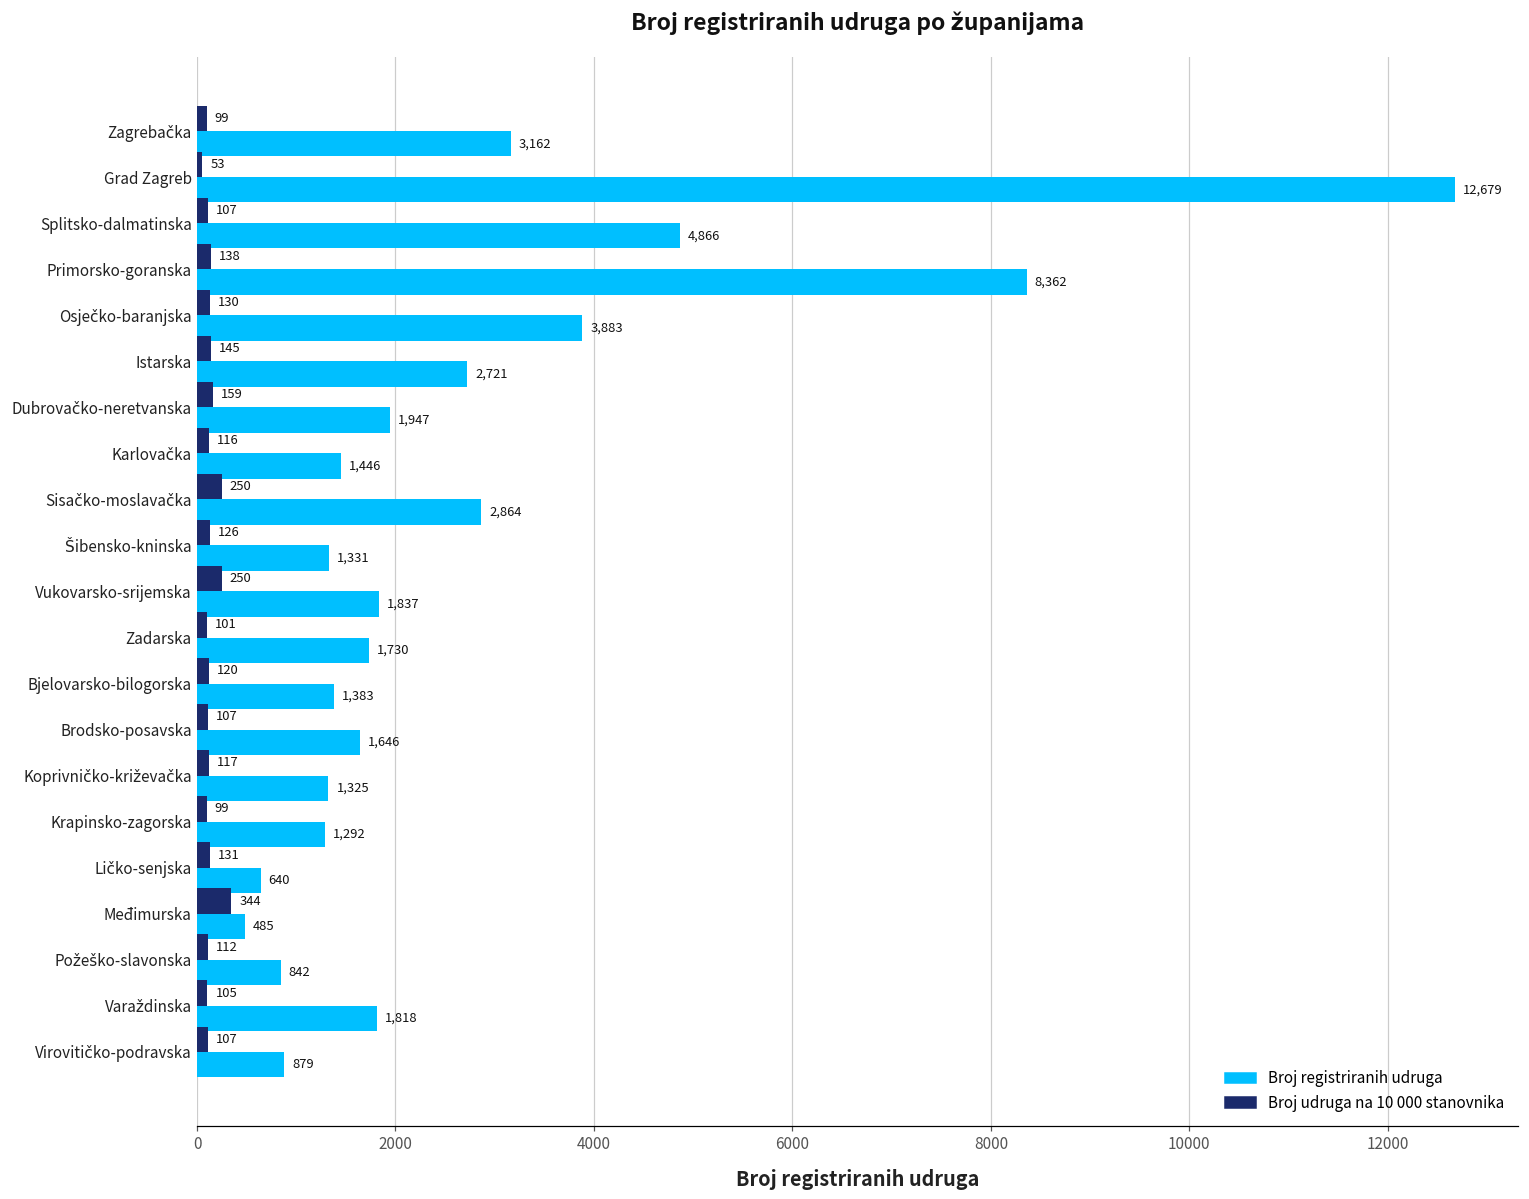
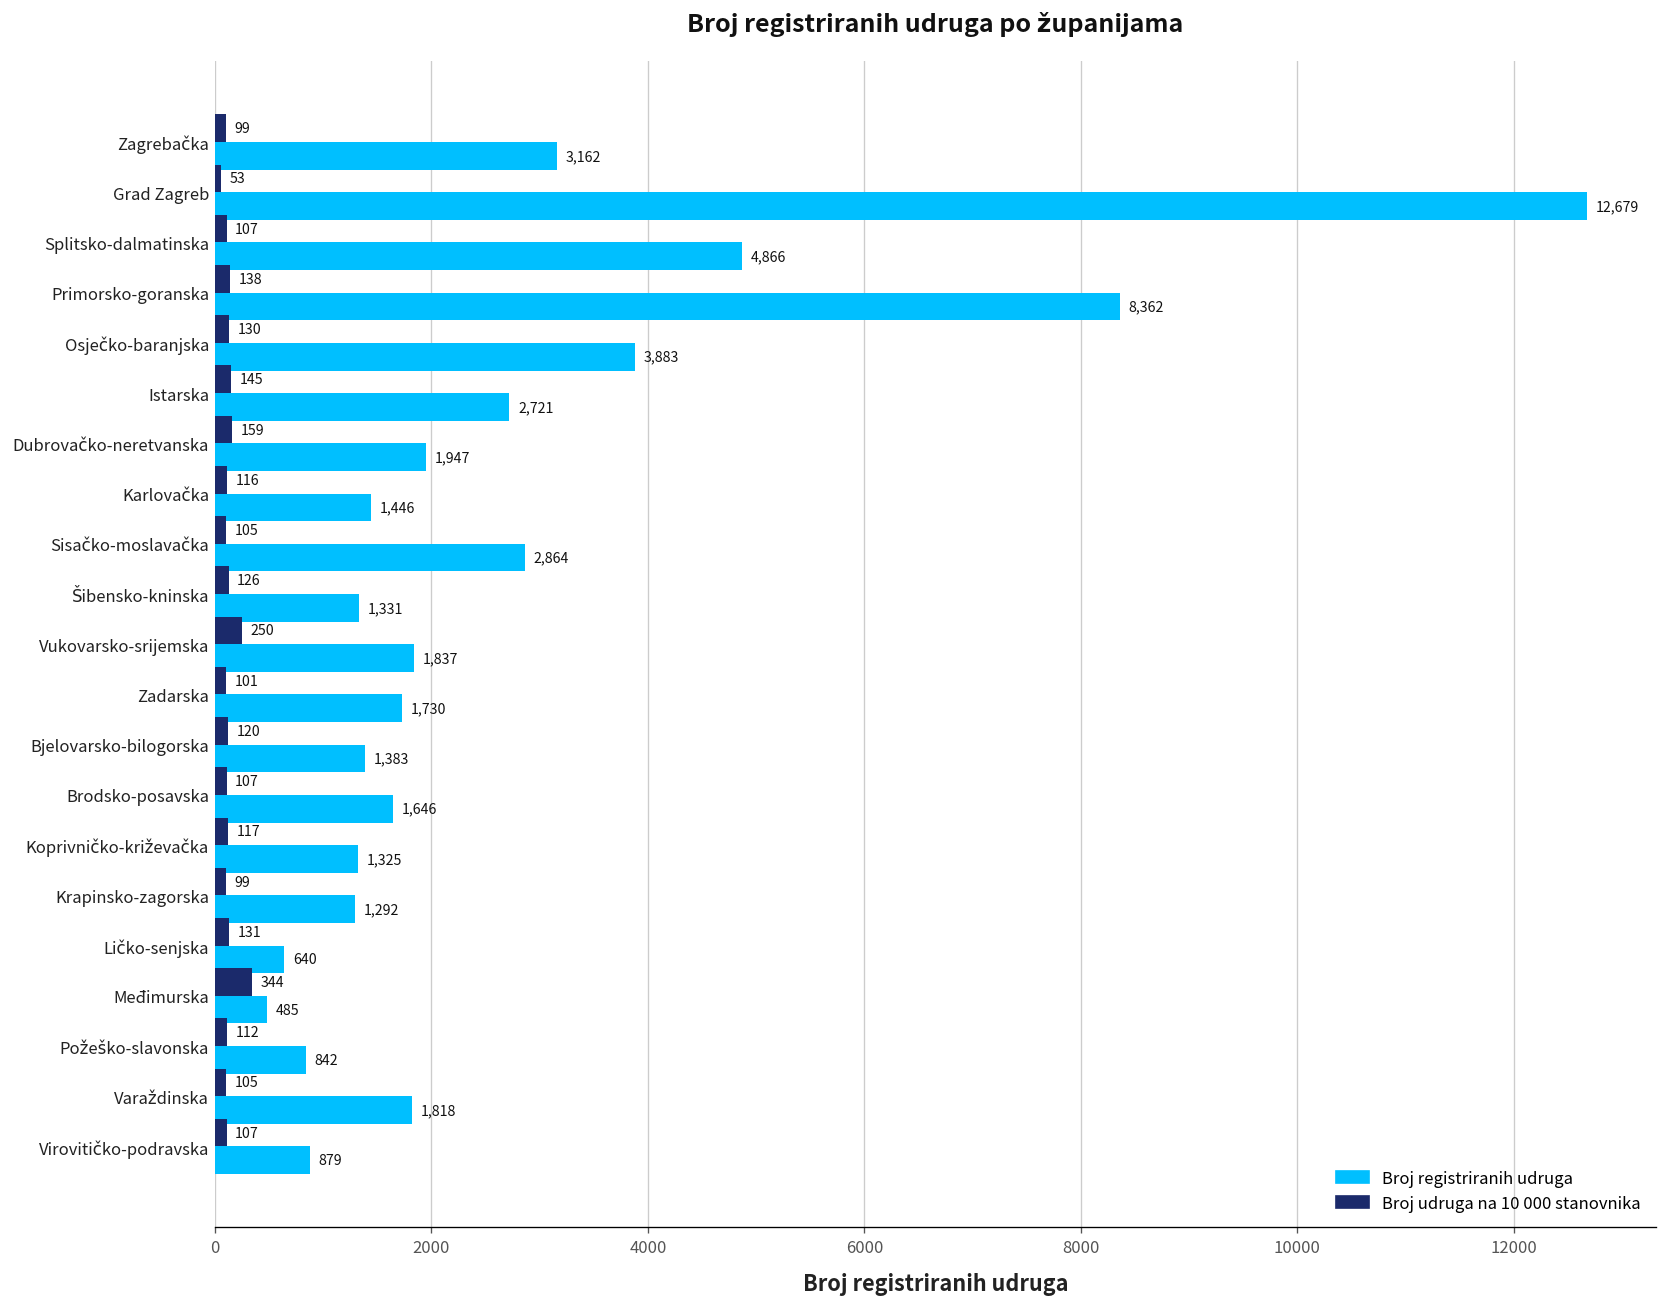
  {
    "Broj registriranih udruga": {
      "Zagrebačka": "3,162",
      "Grad Zagreb": "12,679",
      "Splitsko-dalmatinska": "4,866",
      "Primorsko-goranska": "8,362",
      "Osječko-baranjska": "3,883",
      "Istarska": "2,721",
      "Dubrovačko-neretvanska": "1,947",
      "Karlovačka": "1,446",
      "Sisačko-moslavačka": "2,864",
      "Šibensko-kninska": "1,331",
      "Vukovarsko-srijemska": "1,837",
      "Zadarska": "1,730",
      "Bjelovarsko-bilogorska": "1,383",
      "Brodsko-posavska": "1,646",
      "Koprivničko-križevačka": "1,325",
      "Krapinsko-zagorska": "1,292",
      "Ličko-senjska": "640",
      "Međimurska": "485",
      "Požeško-slavonska": "842",
      "Varaždinska": "1,818",
      "Virovitičko-podravska": "879"
    },
    "Broj udruga na 10 000 stanovnika": {
      "Zagrebačka": "99",
      "Grad Zagreb": "53",
      "Splitsko-dalmatinska": "107",
      "Primorsko-goranska": "138",
      "Osječko-baranjska": "130",
      "Istarska": "145",
      "Dubrovačko-neretvanska": "159",
      "Karlovačka": "116",
-     "Sisačko-moslavačka": "250",
+     "Sisačko-moslavačka": "105",
      "Šibensko-kninska": "126",
      "Vukovarsko-srijemska": "250",
      "Zadarska": "101",
      "Bjelovarsko-bilogorska": "120",
      "Brodsko-posavska": "107",
      "Koprivničko-križevačka": "117",
      "Krapinsko-zagorska": "99",
      "Ličko-senjska": "131",
      "Međimurska": "344",
      "Požeško-slavonska": "112",
      "Varaždinska": "105",
      "Virovitičko-podravska": "107"
    }
  }
